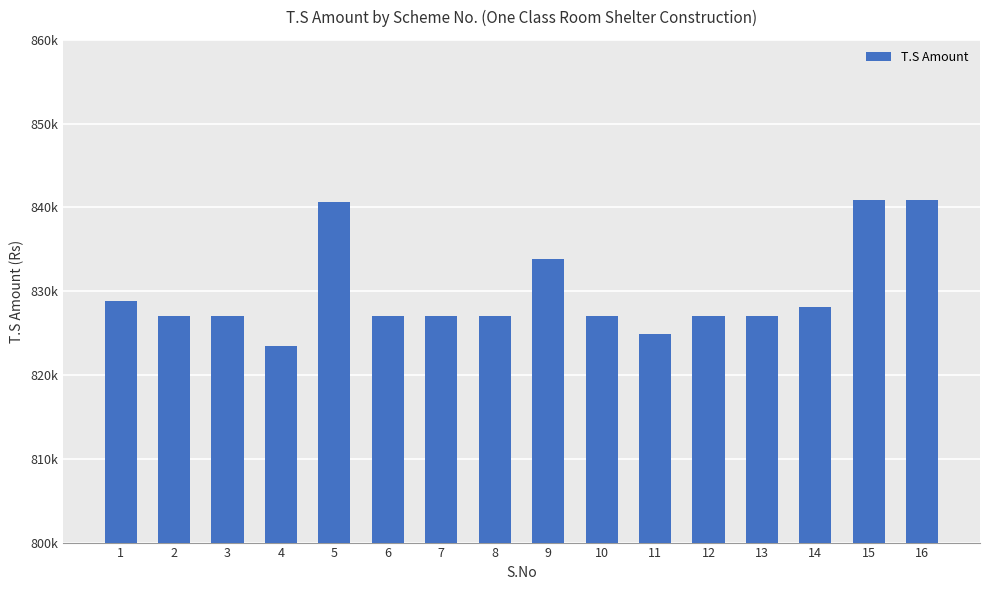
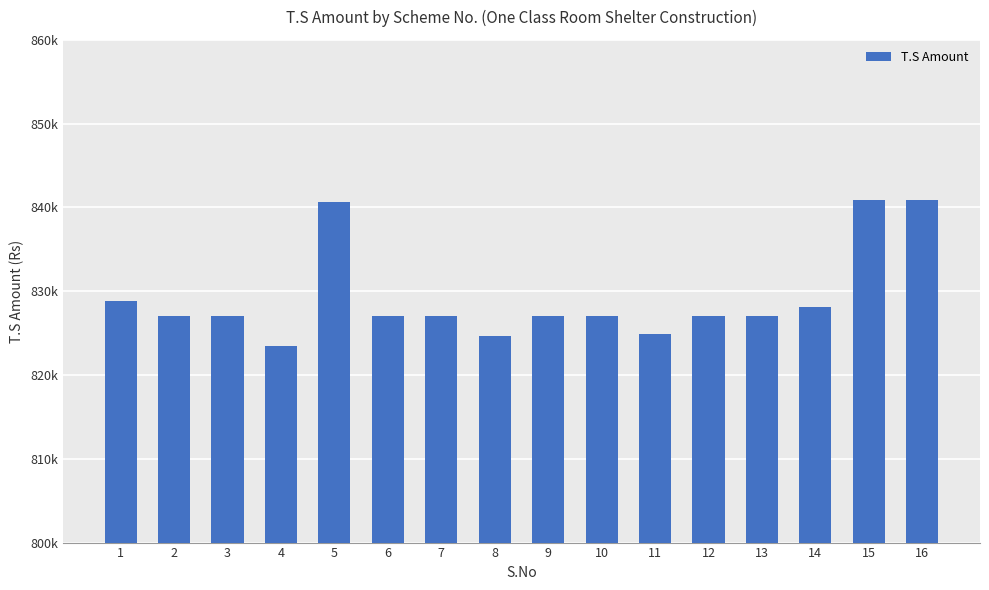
  {
    "1": 829000,
    "2": 827000,
    "3": 827000,
    "4": 823000,
    "5": 841000,
    "6": 827000,
    "7": 827000,
-   "8": 827000,
-   "9": 834000,
+   "8": 825000,
+   "9": 827000,
    "10": 827000,
    "11": 825000,
    "12": 827000,
    "13": 827000,
    "14": 828000,
    "15": 841000,
    "16": 841000
  }
